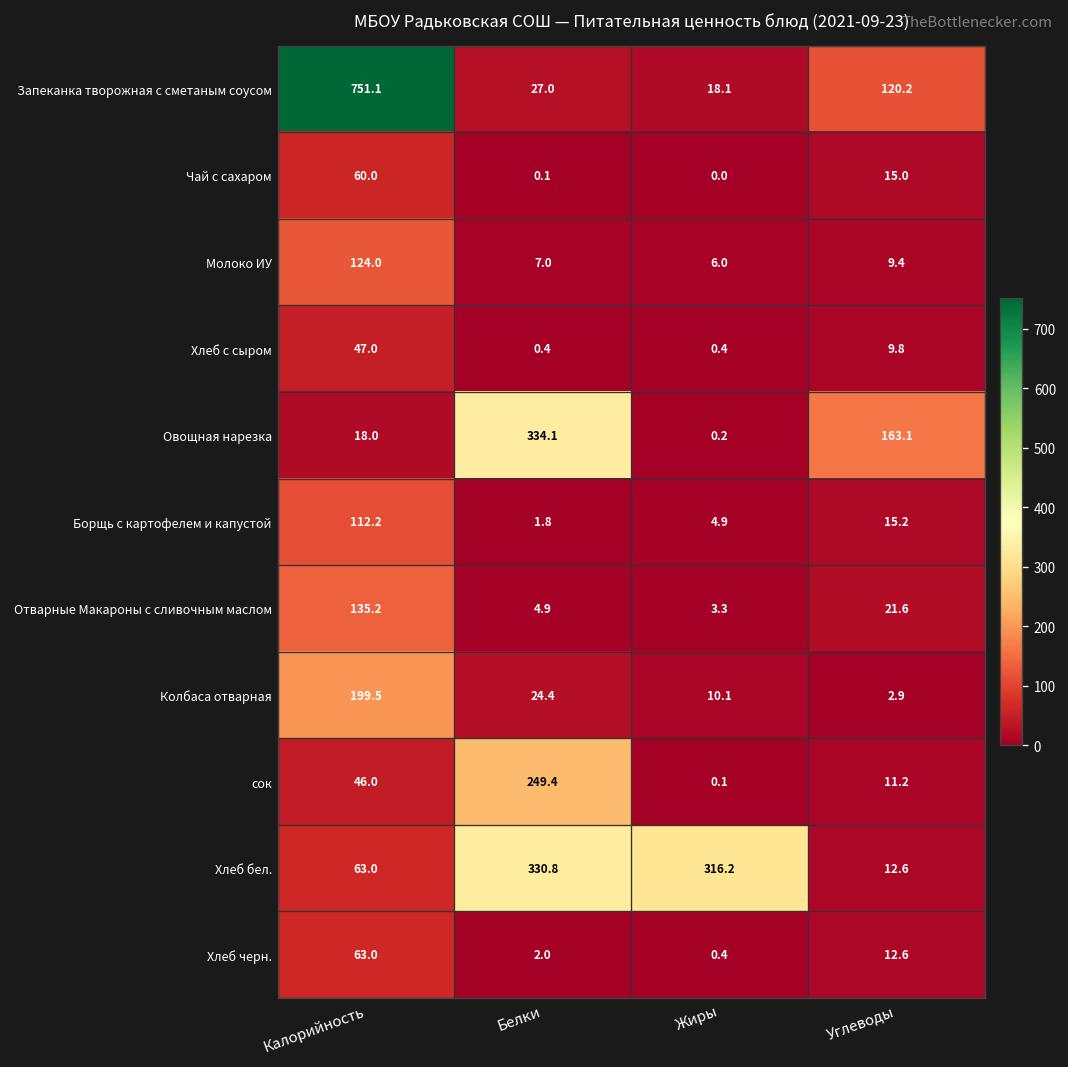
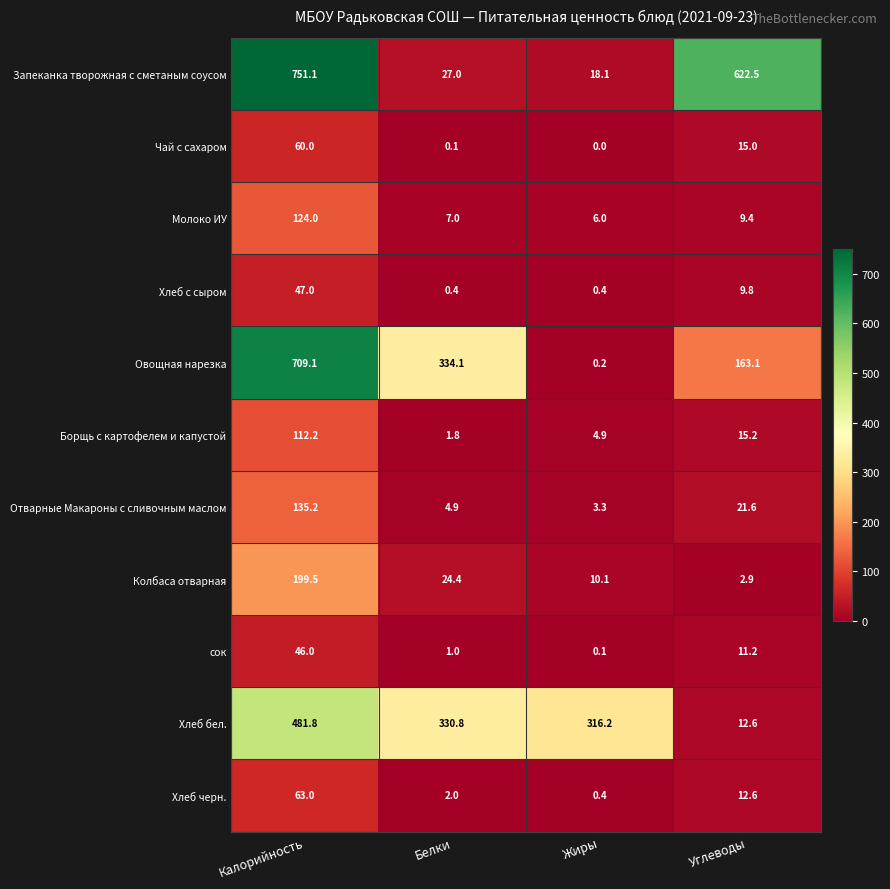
  {
    "Запеканка творожная с сметаным соусом": {
      "Калорийность": 751.1,
      "Белки": 27.0,
      "Жиры": 18.1,
-     "Углеводы": 120.2
+     "Углеводы": 622.5
    },
    "Чай с сахаром": {
      "Калорийность": 60.0,
      "Белки": 0.1,
      "Жиры": 0.0,
      "Углеводы": 15.0
    },
    "Молоко ИУ": {
      "Калорийность": 124.0,
      "Белки": 7.0,
      "Жиры": 6.0,
      "Углеводы": 9.4
    },
    "Хлеб с сыром": {
      "Калорийность": 47.0,
      "Белки": 0.4,
      "Жиры": 0.4,
      "Углеводы": 9.8
    },
    "Овощная нарезка": {
-     "Калорийность": 18.0,
+     "Калорийность": 709.1,
      "Белки": 334.1,
      "Жиры": 0.2,
      "Углеводы": 163.1
    },
    "Борщь с картофелем и капустой": {
      "Калорийность": 112.2,
      "Белки": 1.8,
      "Жиры": 4.9,
      "Углеводы": 15.2
    },
    "Отварные Макароны с сливочным маслом": {
      "Калорийность": 135.2,
      "Белки": 4.9,
      "Жиры": 3.3,
      "Углеводы": 21.6
    },
    "Колбаса отварная": {
      "Калорийность": 199.5,
      "Белки": 24.4,
      "Жиры": 10.1,
      "Углеводы": 2.9
    },
    "сок": {
      "Калорийность": 46.0,
-     "Белки": 249.4,
+     "Белки": 1.0,
      "Жиры": 0.1,
      "Углеводы": 11.2
    },
    "Хлеб бел.": {
-     "Калорийность": 63.0,
+     "Калорийность": 481.8,
      "Белки": 330.8,
      "Жиры": 316.2,
      "Углеводы": 12.6
    },
    "Хлеб черн.": {
      "Калорийность": 63.0,
      "Белки": 2.0,
      "Жиры": 0.4,
      "Углеводы": 12.6
    }
  }
